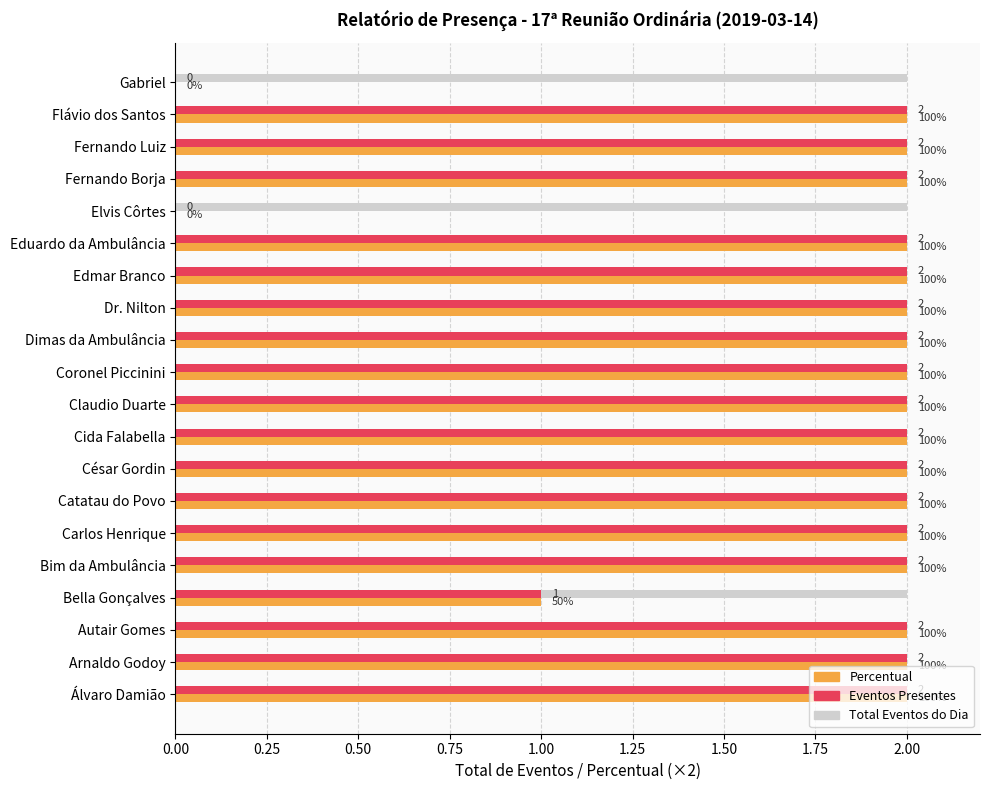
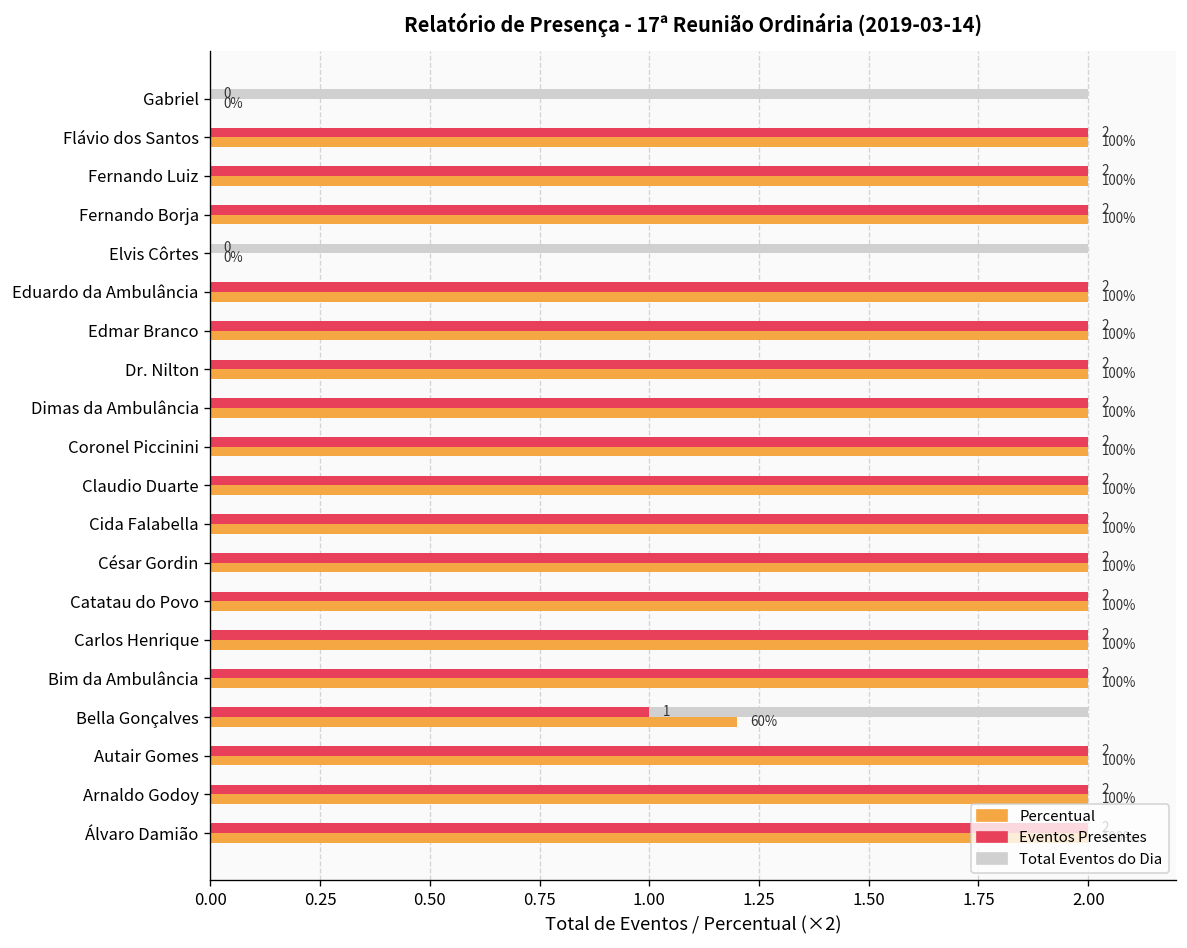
  {
    "Percentual": {
      "Gabriel": "0%",
      "Elvis Côrtes": "0%",
-     "Bella Gonçalves": "50%"
+     "Bella Gonçalves": "60%"
    }
  }
